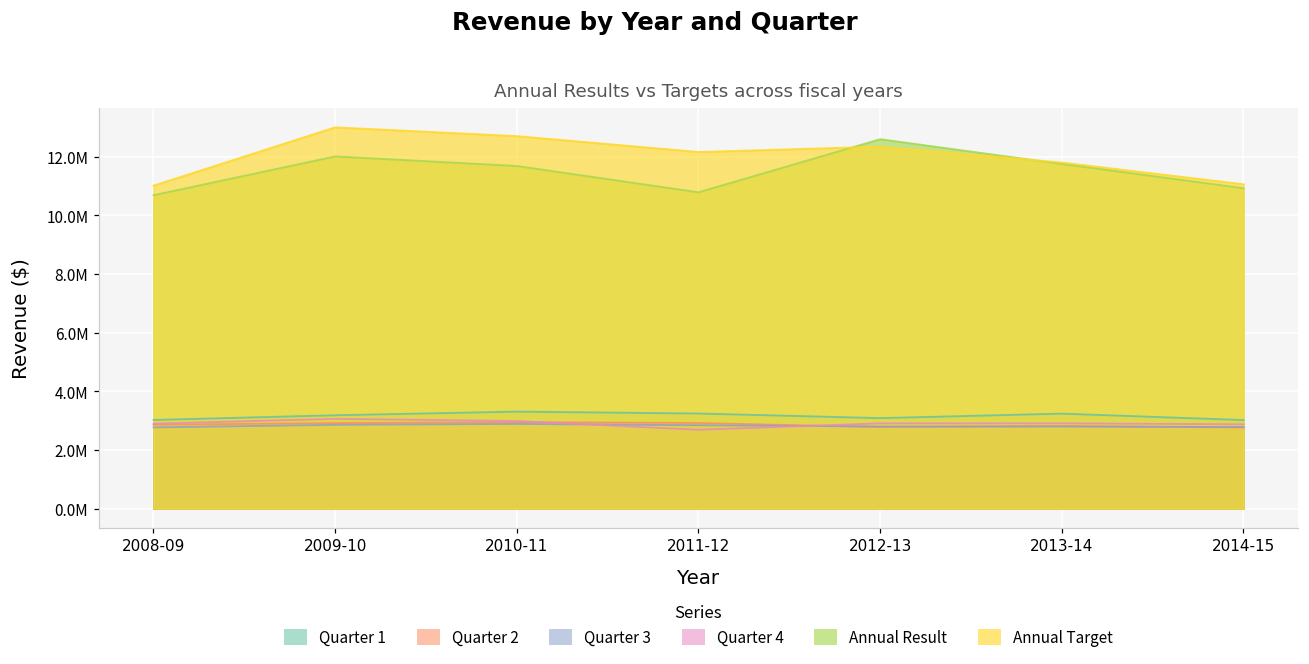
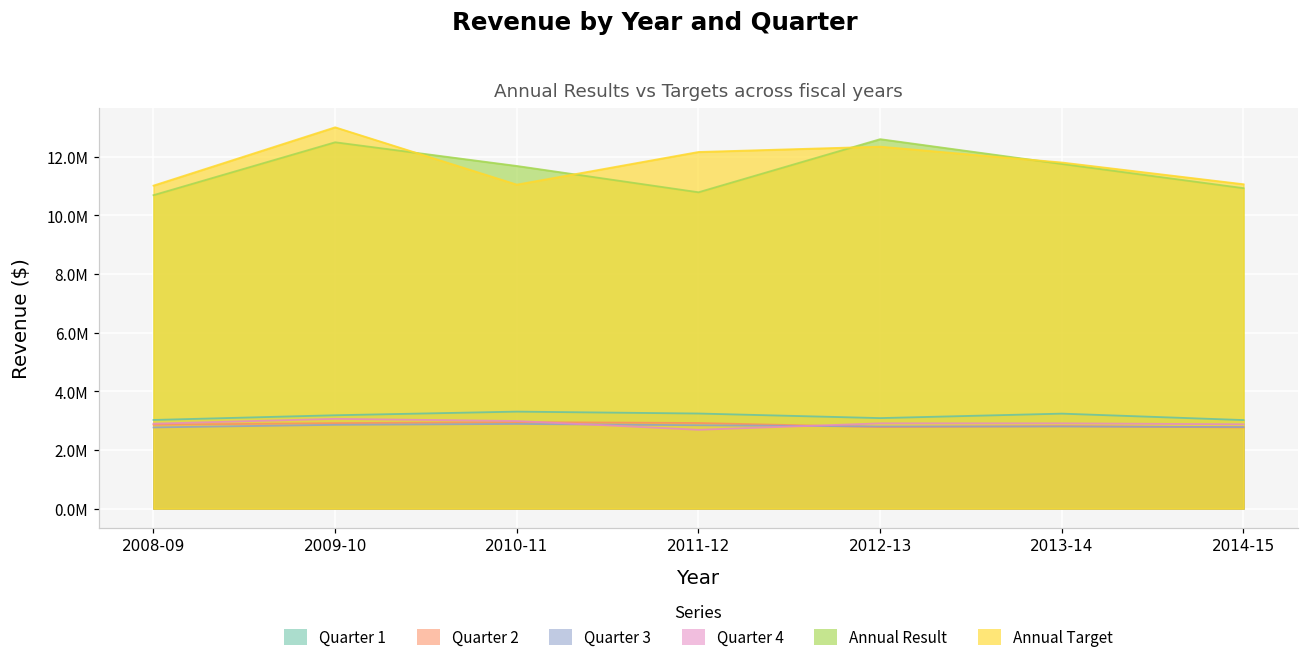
  {
    "Quarter 4": {
      "2009-10": 3100000,
      "2011-12": 2700000,
      "2012-13": 2900000
    },
    "Annual Result": {
      "2008-09": 10700000,
-     "2009-10": 12000000,
+     "2009-10": 12500000,
      "2010-11": 11700000,
      "2011-12": 10800000,
      "2012-13": 12600000,
      "2014-15": 10900000
    },
    "Annual Target": {
      "2008-09": 11000000,
      "2009-10": 13000000,
-     "2010-11": 12700000,
+     "2010-11": 11000000,
      "2011-12": 12200000,
      "2012-13": 12300000,
      "2014-15": 11100000
    }
  }
